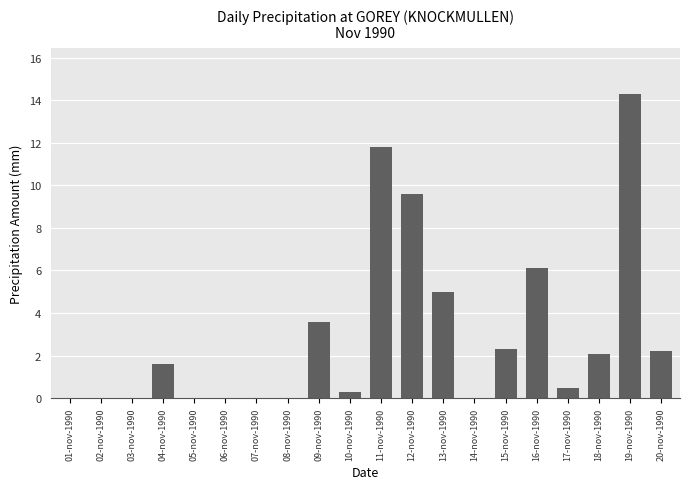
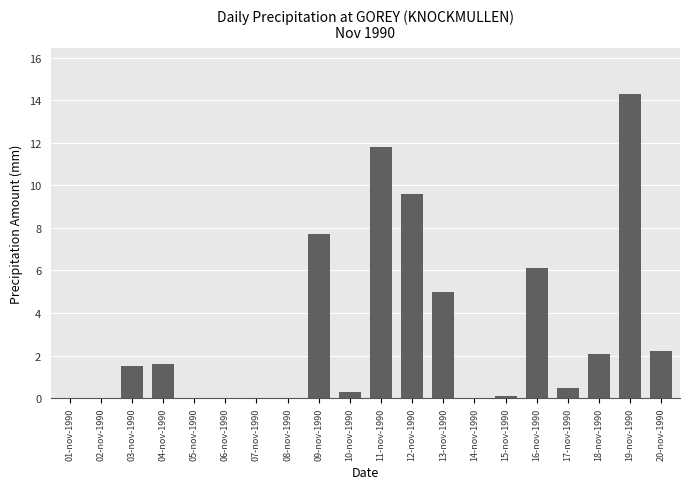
  {
    "01-nov-1990": 0.0,
    "02-nov-1990": 0.0,
-   "03-nov-1990": 0.0,
+   "03-nov-1990": 1.5,
    "04-nov-1990": 1.6,
    "05-nov-1990": 0.0,
    "06-nov-1990": 0.0,
    "07-nov-1990": 0.0,
    "08-nov-1990": 0.0,
-   "09-nov-1990": 3.6,
+   "09-nov-1990": 7.7,
    "10-nov-1990": 0.3,
    "11-nov-1990": 11.8,
    "12-nov-1990": 9.6,
    "13-nov-1990": 5.0,
    "14-nov-1990": 0.0,
-   "15-nov-1990": 2.3,
+   "15-nov-1990": 0.1,
    "16-nov-1990": 6.1,
    "17-nov-1990": 0.5,
    "18-nov-1990": 2.1,
    "19-nov-1990": 14.3,
    "20-nov-1990": 2.2
  }
